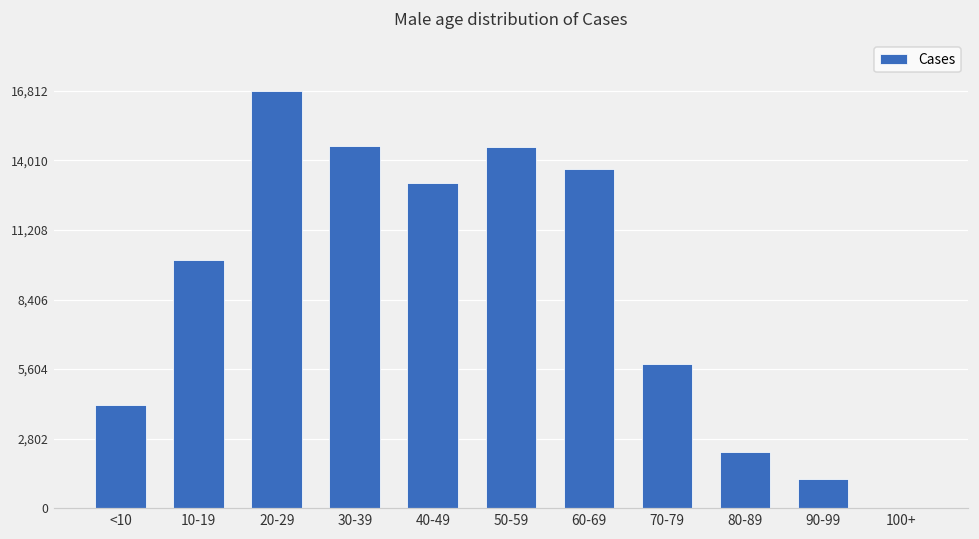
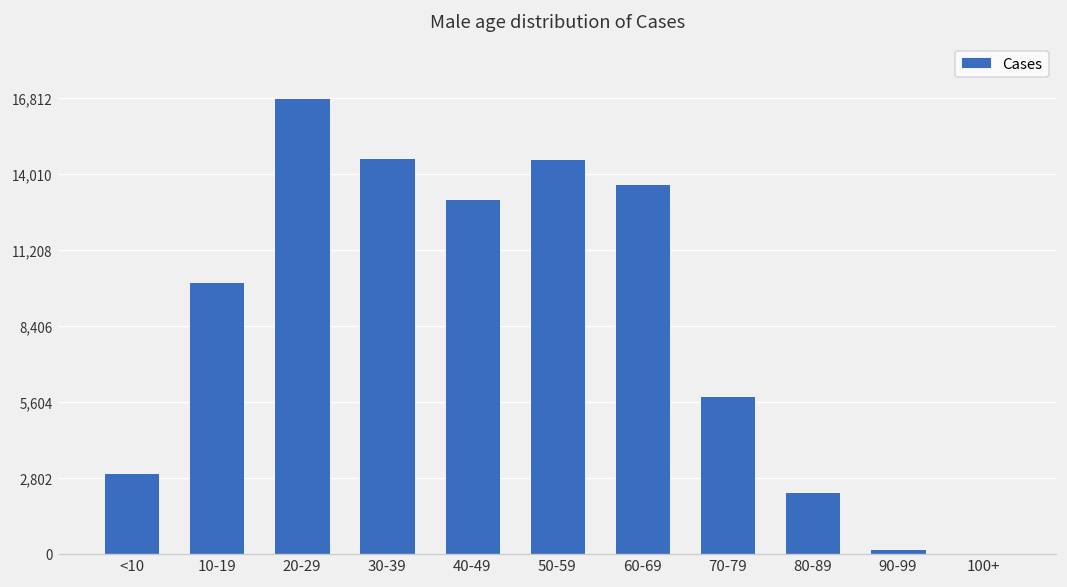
  {
-   "<10": "4,200",
+   "<10": "3,000",
    "10-19": "10,000",
    "20-29": "16,800",
    "30-39": "14,600",
    "40-49": "13,100",
    "50-59": "14,600",
    "60-69": "13,700",
    "70-79": "5,800",
    "80-89": "2,300",
-   "90-99": "1,200"
+   "90-99": "200"
  }
